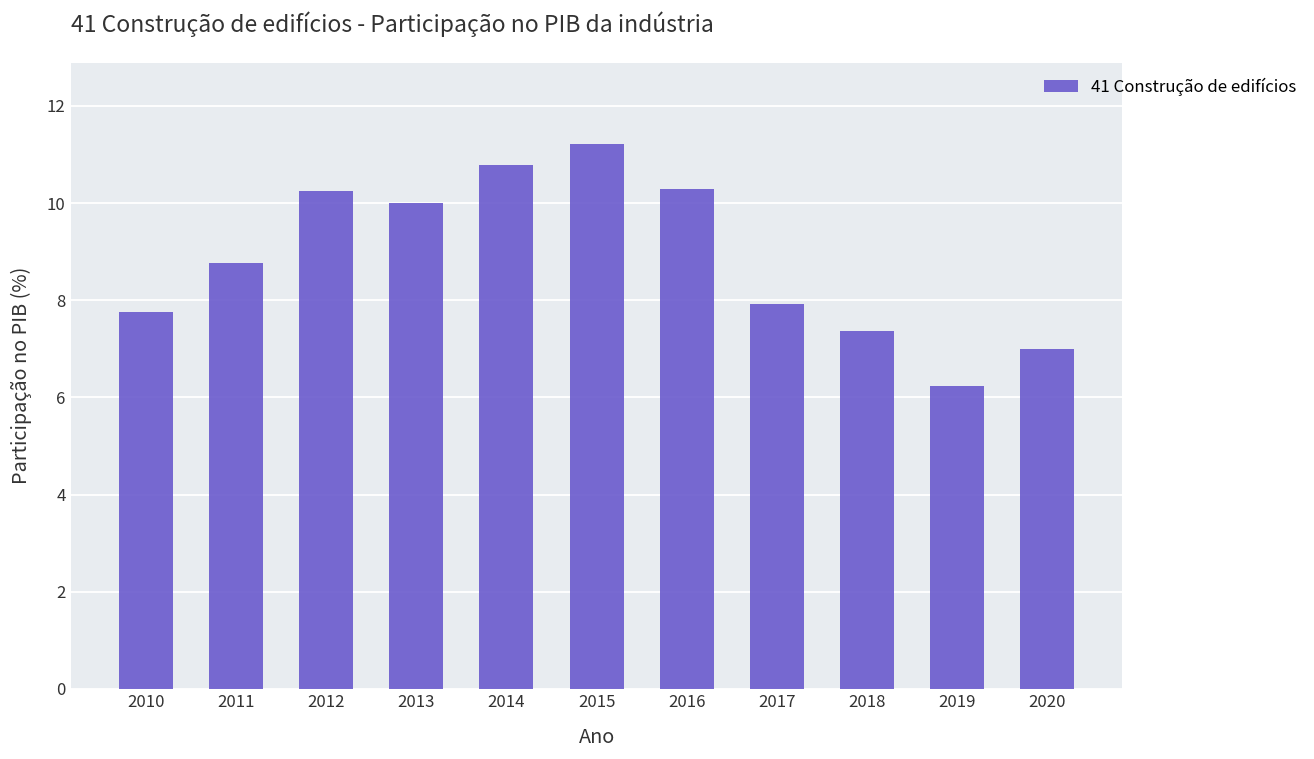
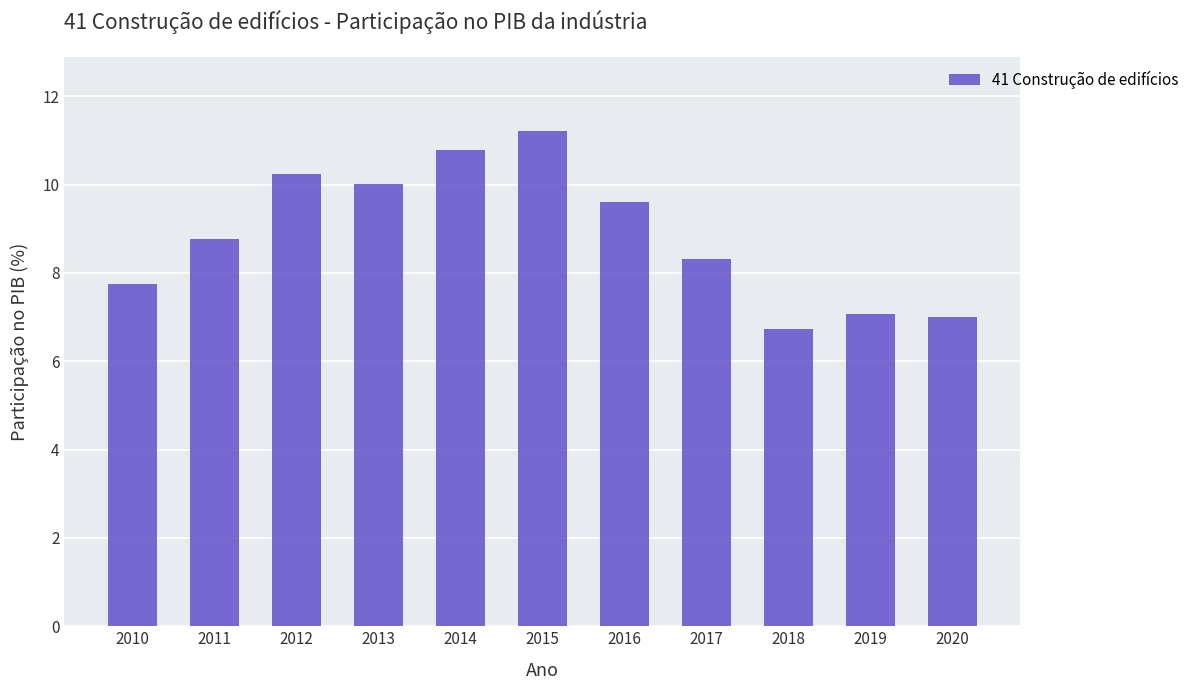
  {
    "2010": 7.8,
    "2011": 8.8,
    "2012": 10.2,
    "2013": 10.0,
    "2014": 10.8,
    "2015": 11.2,
-   "2016": 10.3,
-   "2017": 7.9,
-   "2018": 7.4,
-   "2019": 6.2,
+   "2016": 9.6,
+   "2017": 8.3,
+   "2018": 6.7,
+   "2019": 7.1,
    "2020": 7.0
  }
